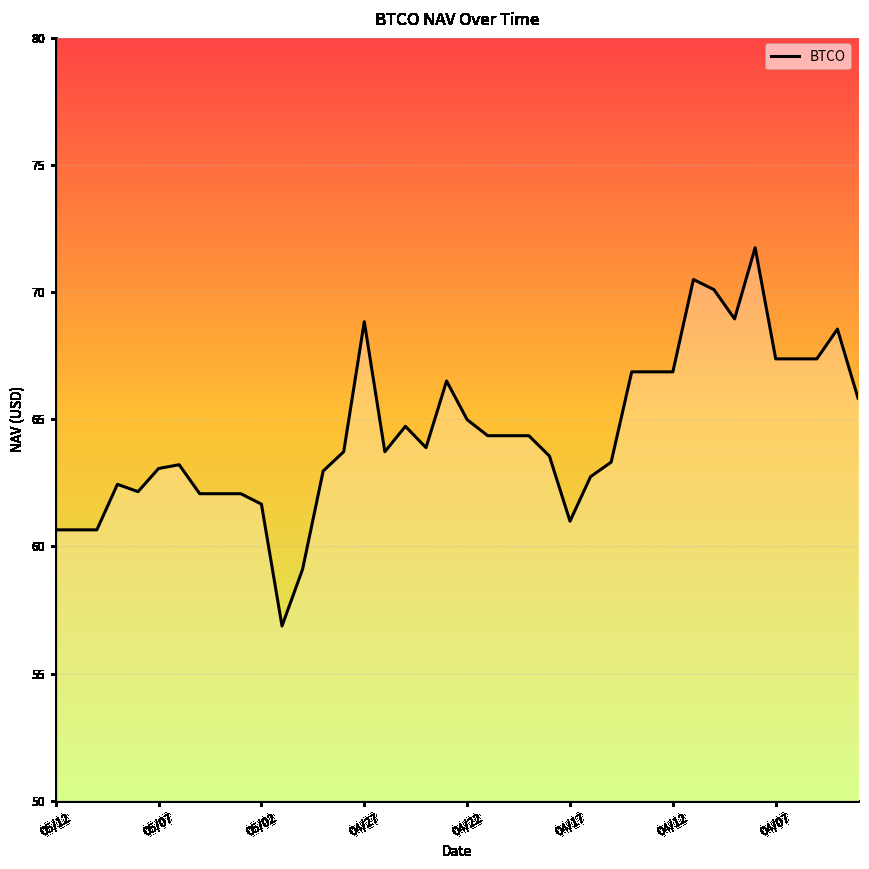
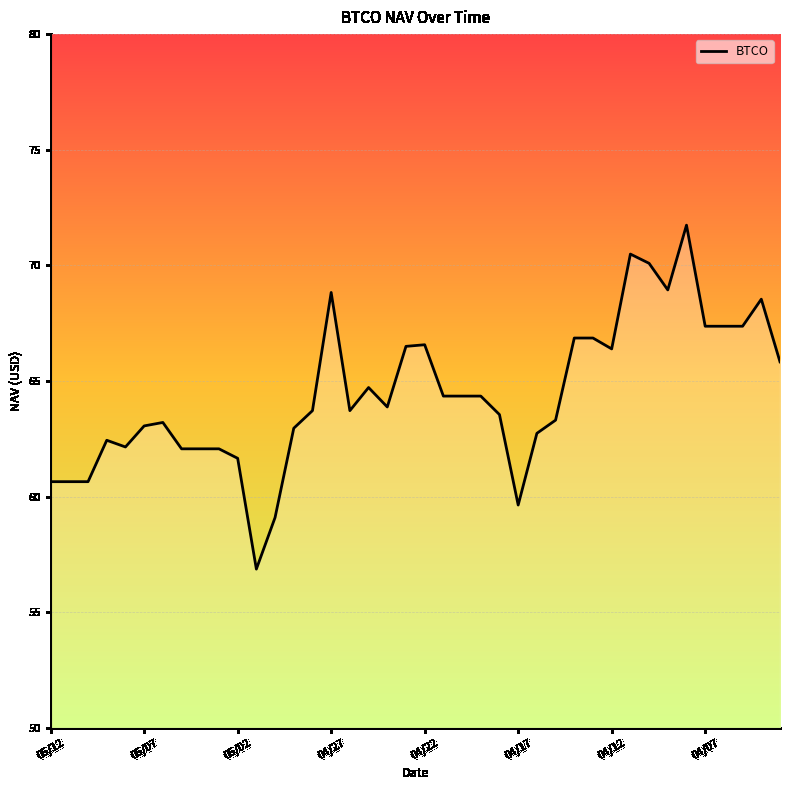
  {
    "05/12": 60.7,
    "05/07": 63.1,
    "05/02": 61.7,
    "04/27": 68.8,
-   "04/22": 65.0,
-   "04/17": 61.0,
-   "04/12": 66.9,
+   "04/22": 66.6,
+   "04/17": 59.6,
+   "04/12": 66.4,
    "04/07": 67.4
  }
